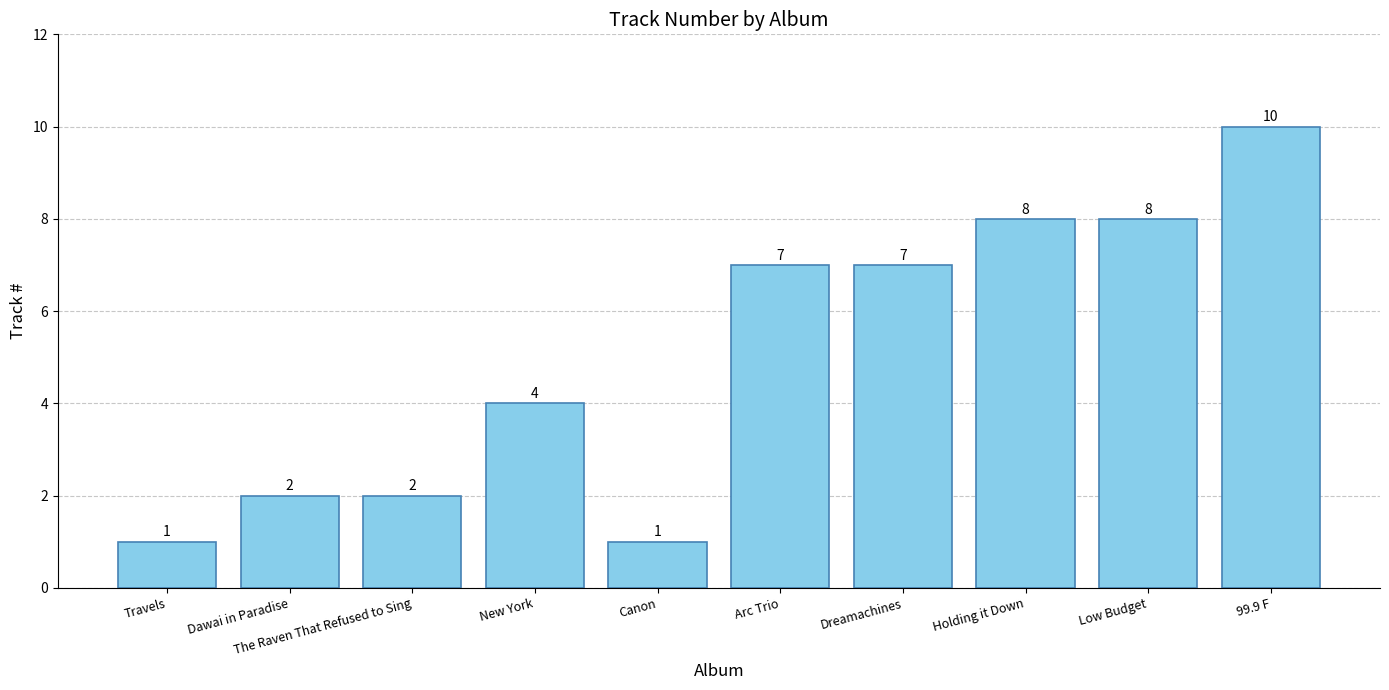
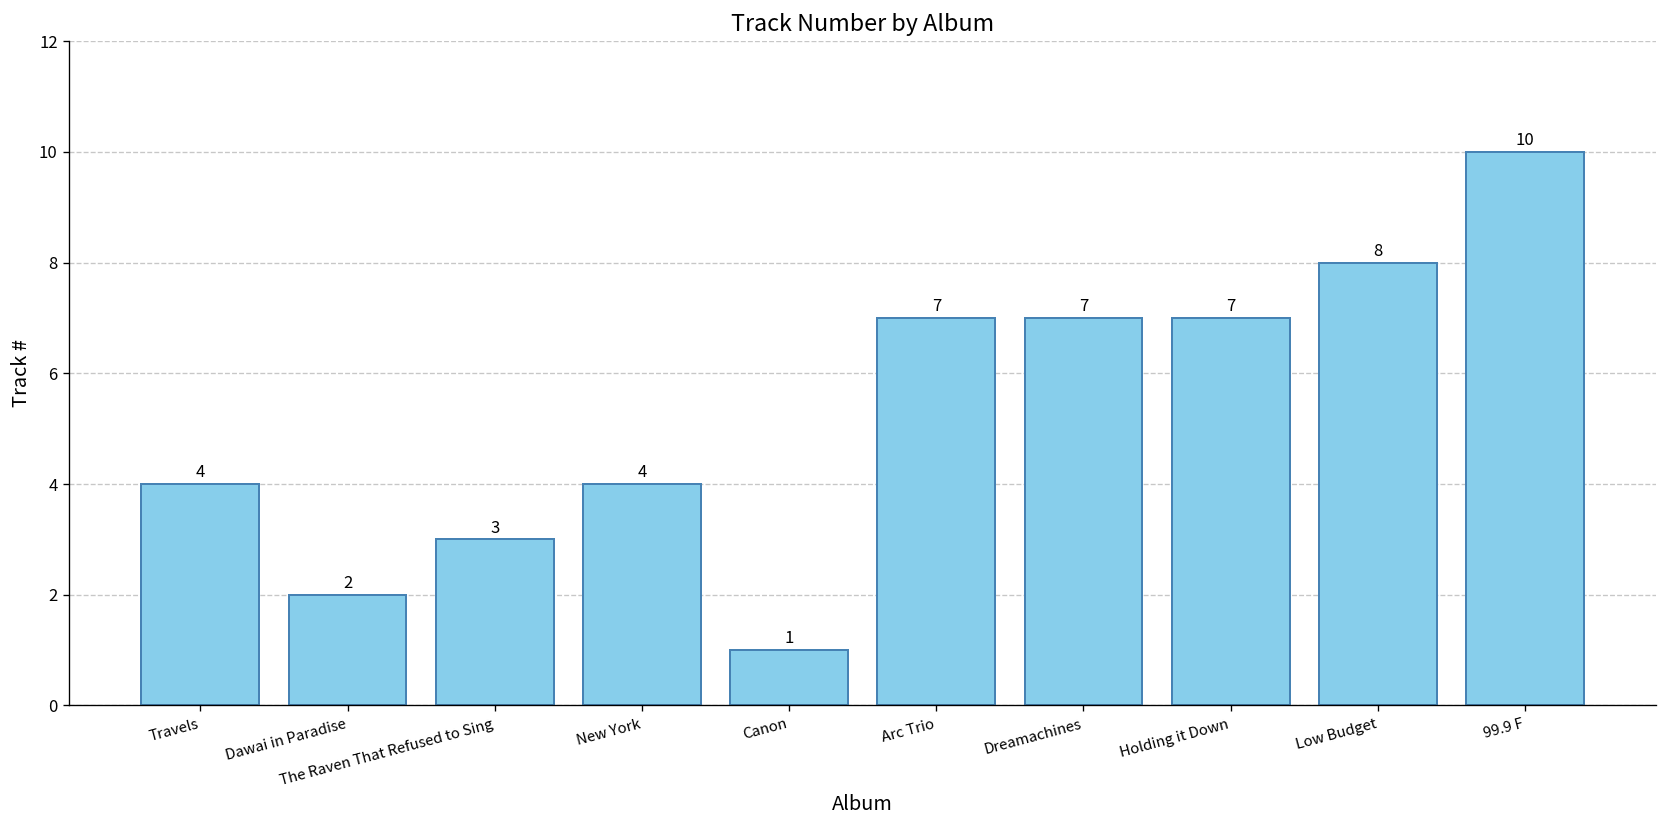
  {
-   "Travels": 1,
+   "Travels": 4,
    "Dawai in Paradise": 2,
-   "The Raven That Refused to Sing": 2,
+   "The Raven That Refused to Sing": 3,
    "New York": 4,
    "Canon": 1,
    "Arc Trio": 7,
    "Dreamachines": 7,
-   "Holding it Down": 8,
+   "Holding it Down": 7,
    "Low Budget": 8,
    "99.9 F": 10
  }
